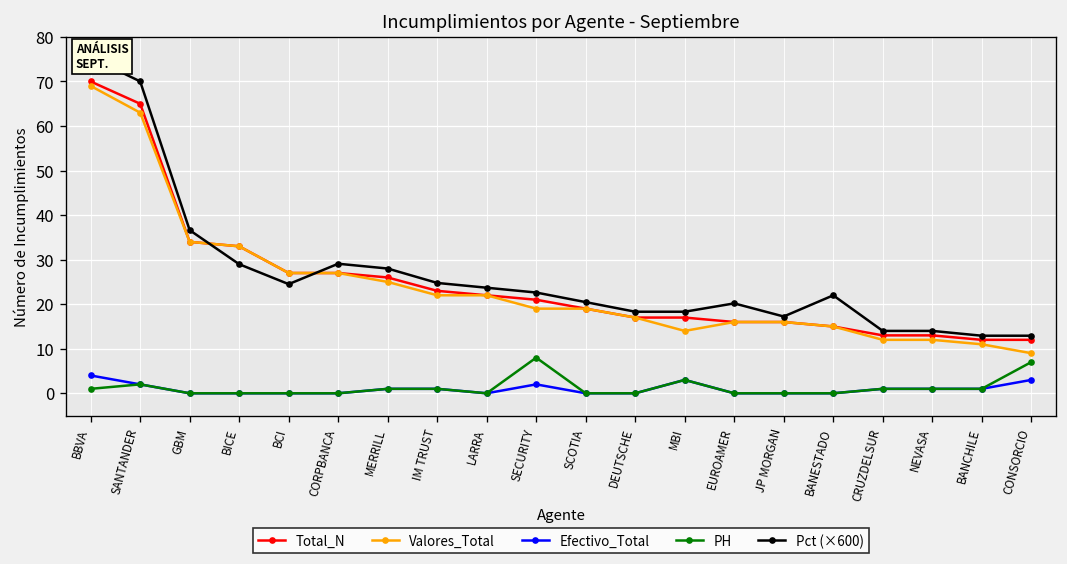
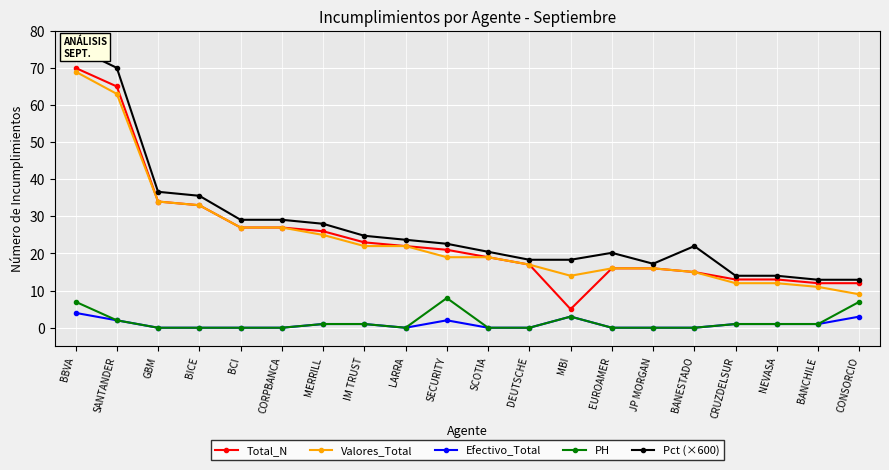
  {
    "Total_N": {
      "BBVA": 70,
      "SANTANDER": 65,
      "MERRILL": 26,
      "IM TRUST": 23,
      "SECURITY": 21,
-     "MBI": 17,
+     "MBI": 5,
      "CRUZDELSUR": 13,
      "NEVASA": 13,
      "BANCHILE": 12,
      "CONSORCIO": 12
    },
    "Valores_Total": {
      "BBVA": 69,
      "SANTANDER": 63,
      "MERRILL": 25,
      "IM TRUST": 22,
      "SECURITY": 19,
      "MBI": 14,
      "CRUZDELSUR": 12,
      "NEVASA": 12,
      "BANCHILE": 11,
      "CONSORCIO": 9
    },
    "Efectivo_Total": {
      "BBVA": 4,
      "SECURITY": 2,
      "CONSORCIO": 3
    },
    "PH": {
-     "BBVA": 1,
+     "BBVA": 7,
      "SECURITY": 8,
      "CONSORCIO": 7
    },
    "Pct (×600)": {
      "SANTANDER": 70,
      "GBM": 37,
-     "BICE": 29,
-     "BCI": 25,
+     "BICE": 36,
+     "BCI": 29,
      "CORPBANCA": 29,
      "MERRILL": 28,
      "IM TRUST": 25,
      "LARRA": 24,
      "SECURITY": 23,
      "SCOTIA": 20,
      "DEUTSCHE": 18,
      "MBI": 18,
      "EUROAMER": 20,
      "JP MORGAN": 17,
      "BANESTADO": 22,
      "CRUZDELSUR": 14,
      "NEVASA": 14,
      "BANCHILE": 13,
      "CONSORCIO": 13
    }
  }
